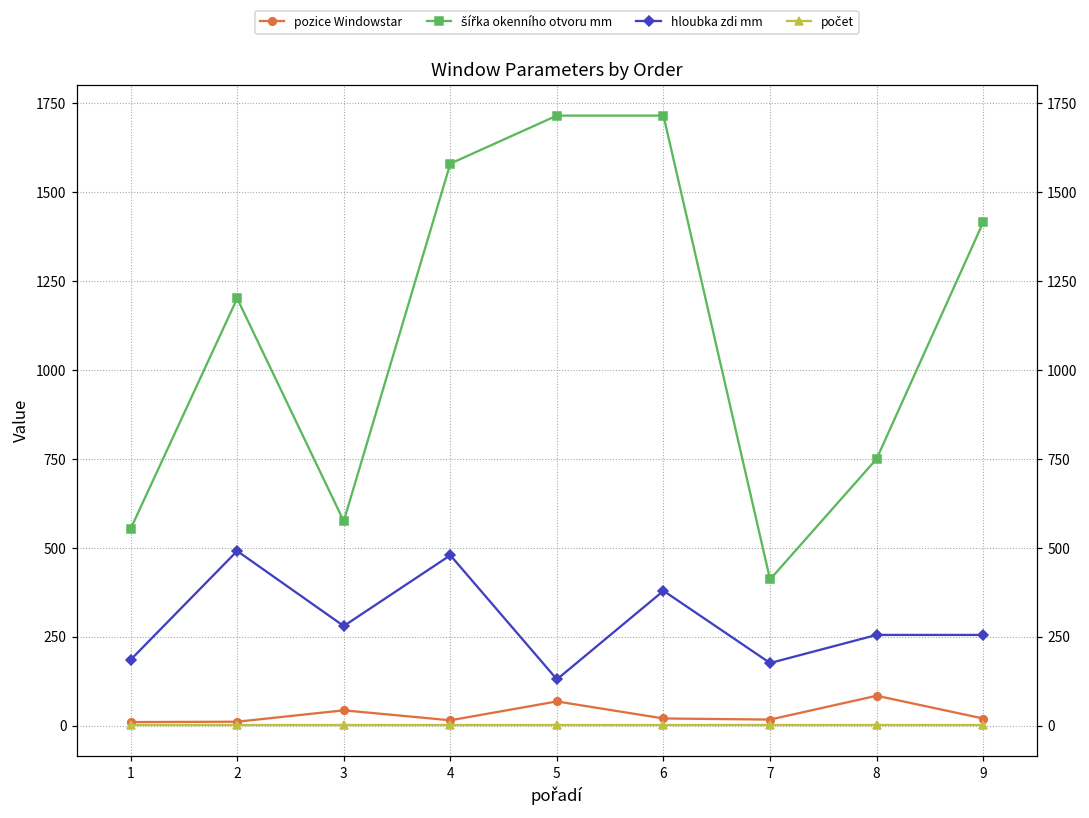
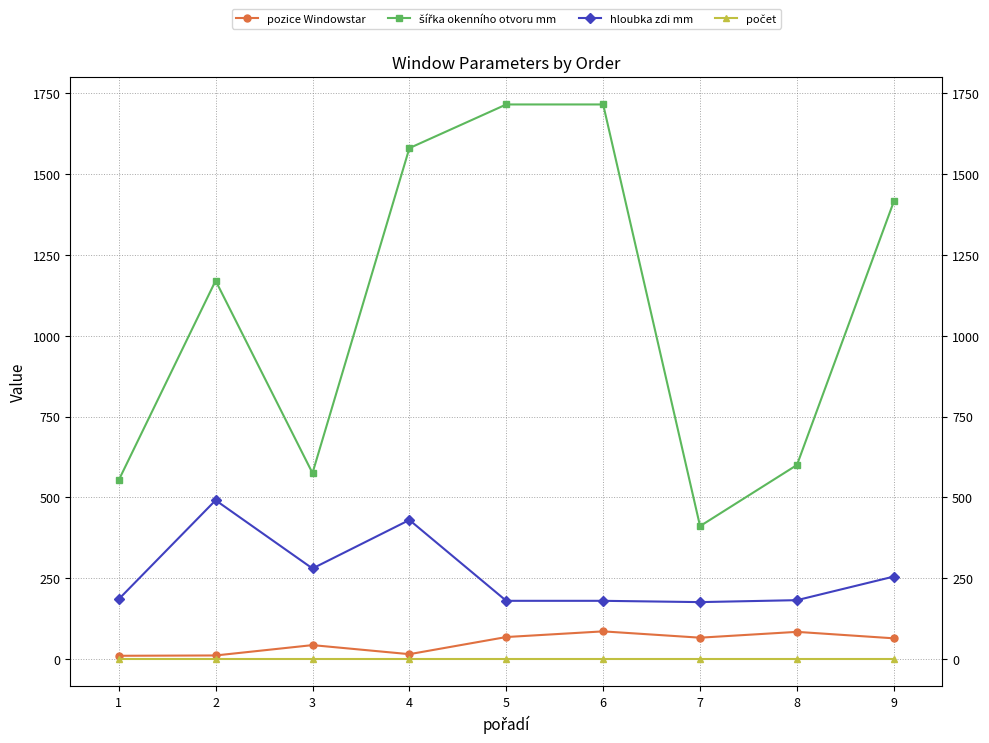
  {
    "pozice Windowstar": {
      "1": 10,
      "2": 10,
      "3": 40,
      "4": 20,
      "5": 70,
-     "6": 20,
-     "7": 20,
+     "6": 90,
+     "7": 70,
      "8": 80,
-     "9": 20
+     "9": 60
    },
    "šířka okenního otvoru mm": {
      "1": 550,
-     "2": 1200,
+     "2": 1170,
      "3": 580,
      "4": 1580,
      "5": 1720,
      "6": 1720,
      "7": 410,
-     "8": 750,
+     "8": 600,
      "9": 1420
    },
    "hloubka zdi mm": {
      "1": 190,
      "2": 490,
      "3": 280,
-     "4": 480,
-     "5": 130,
-     "6": 380,
+     "4": 430,
+     "5": 180,
+     "6": 180,
      "7": 180,
-     "8": 260,
+     "8": 180,
      "9": 260
    },
    "počet": {
      "1": 0,
      "2": 0,
      "3": 0,
      "4": 0,
      "5": 0,
      "6": 0,
      "7": 0,
      "8": 0,
      "9": 0
    }
  }
